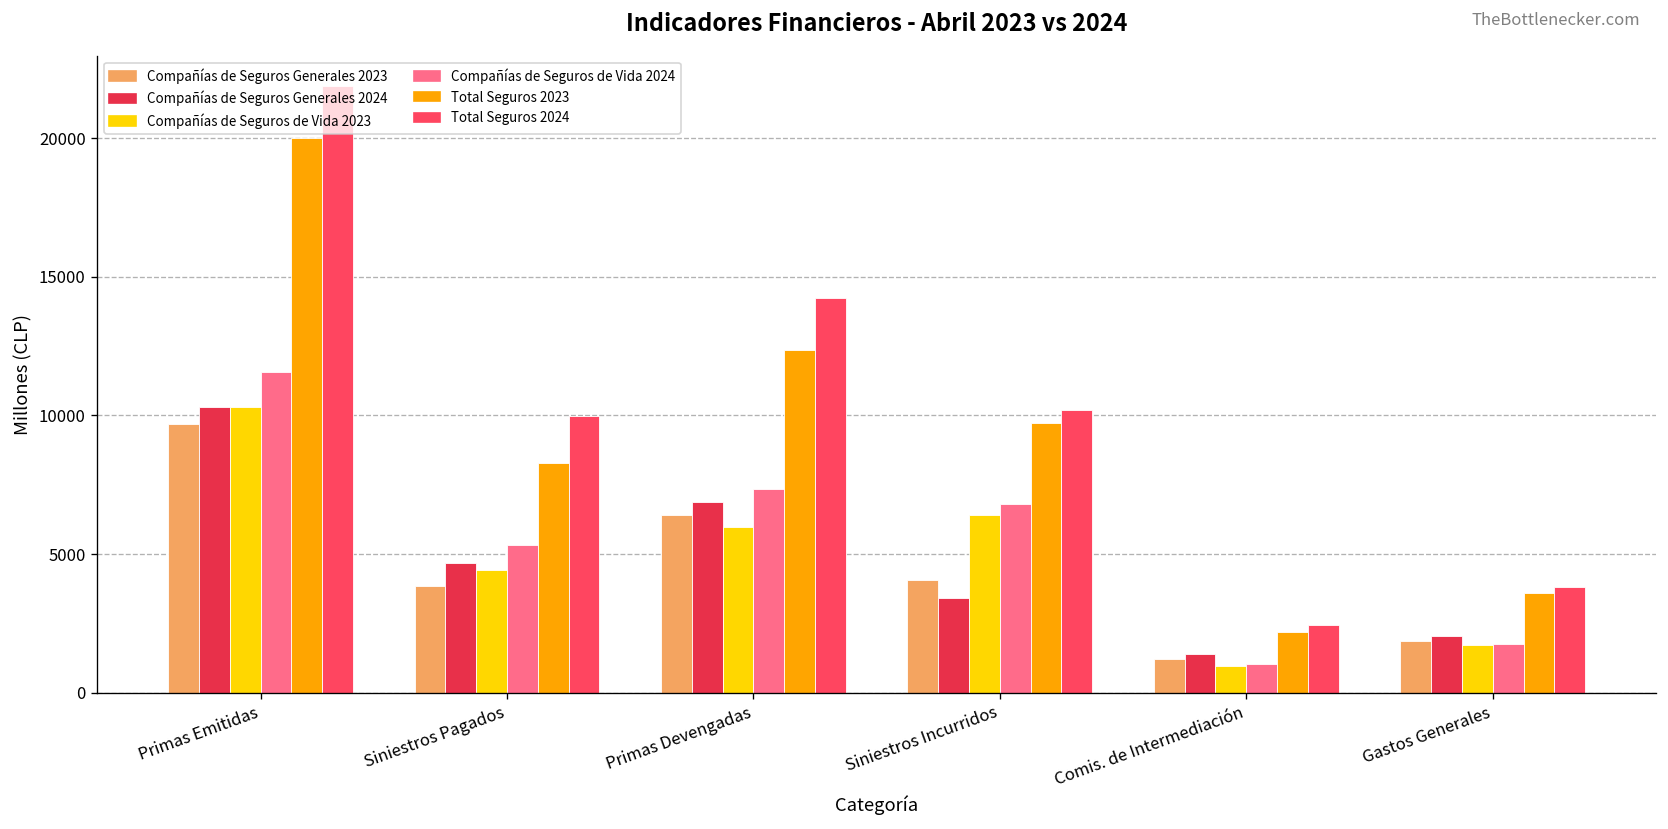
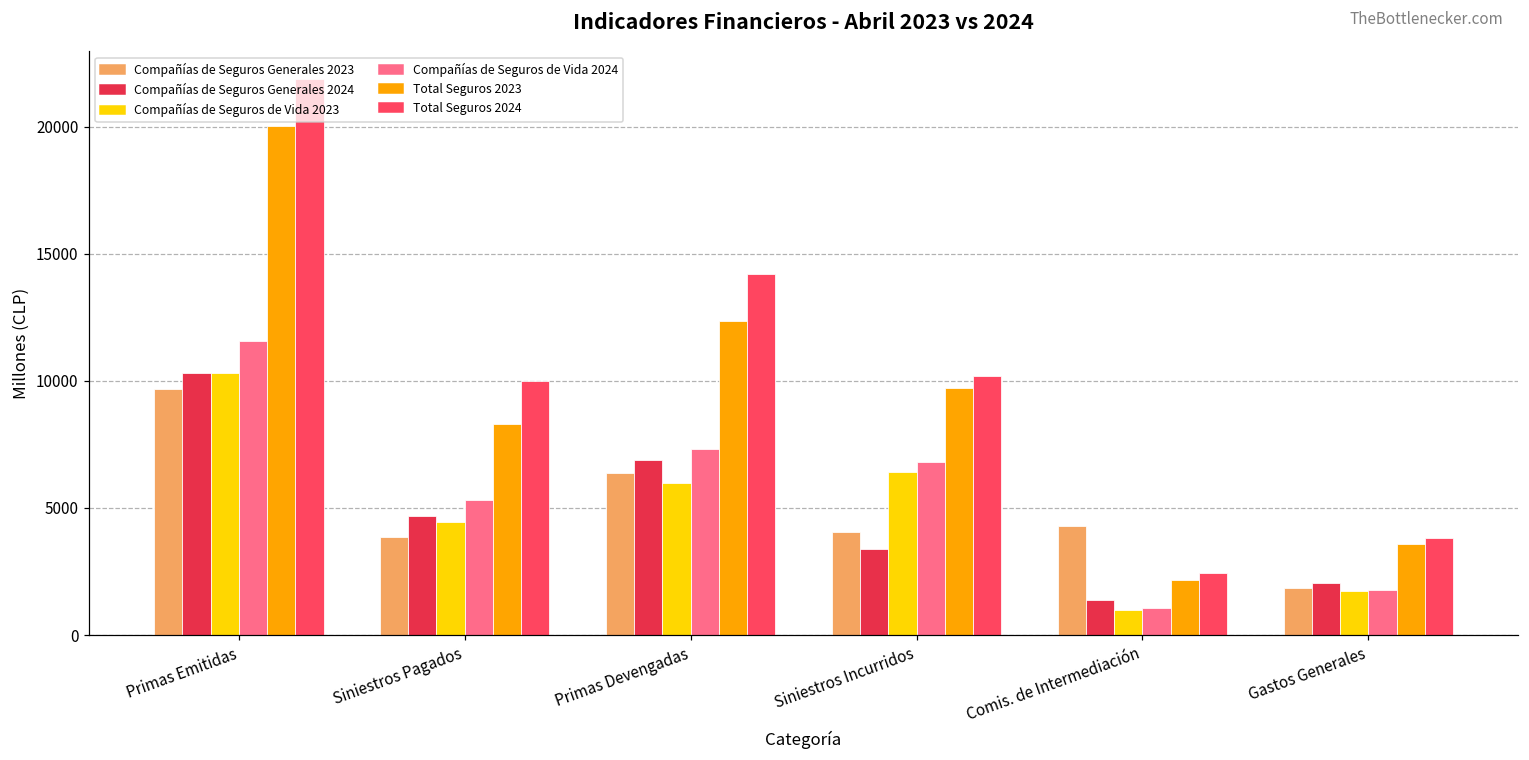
  {
    "Compañías de Seguros Generales 2023": {
      "Primas Emitidas": 9700,
      "Siniestros Pagados": 3900,
      "Primas Devengadas": 6400,
      "Siniestros Incurridos": 4000,
-     "Comis. de Intermediación": 1200,
+     "Comis. de Intermediación": 4300,
      "Gastos Generales": 1900
    }
  }
